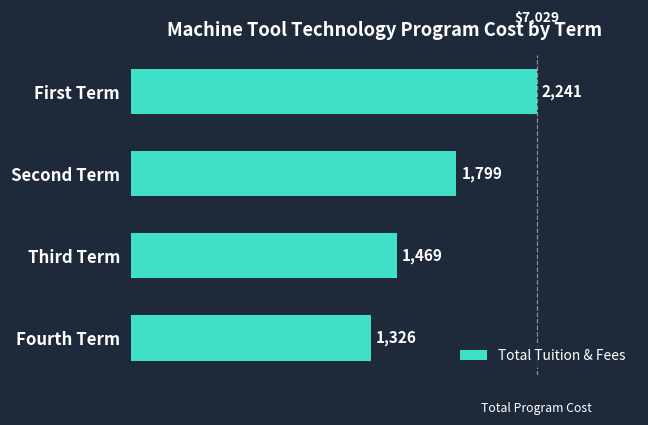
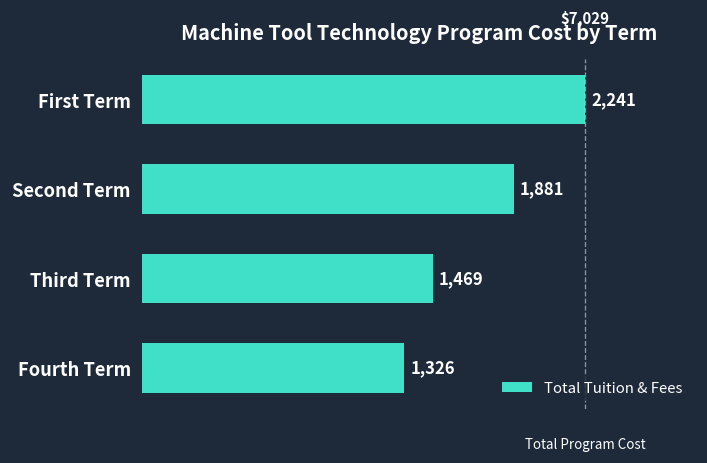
  {
    "First Term": "2,241",
-   "Second Term": "1,799",
+   "Second Term": "1,881",
    "Third Term": "1,469",
    "Fourth Term": "1,326"
  }
